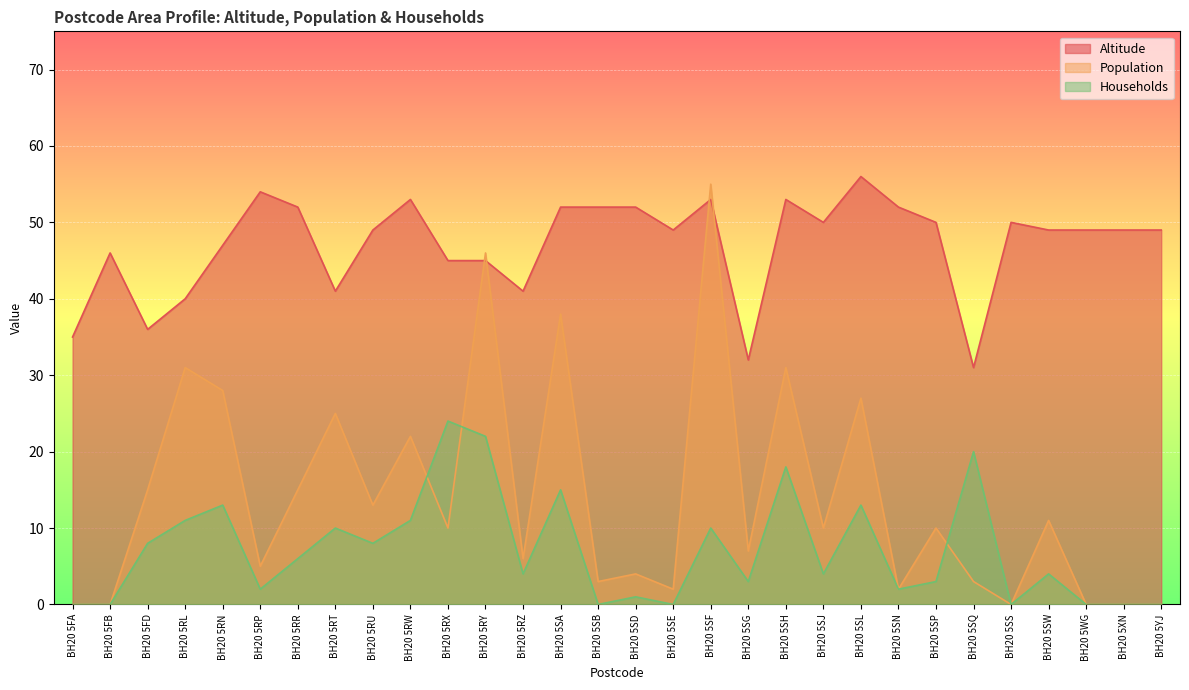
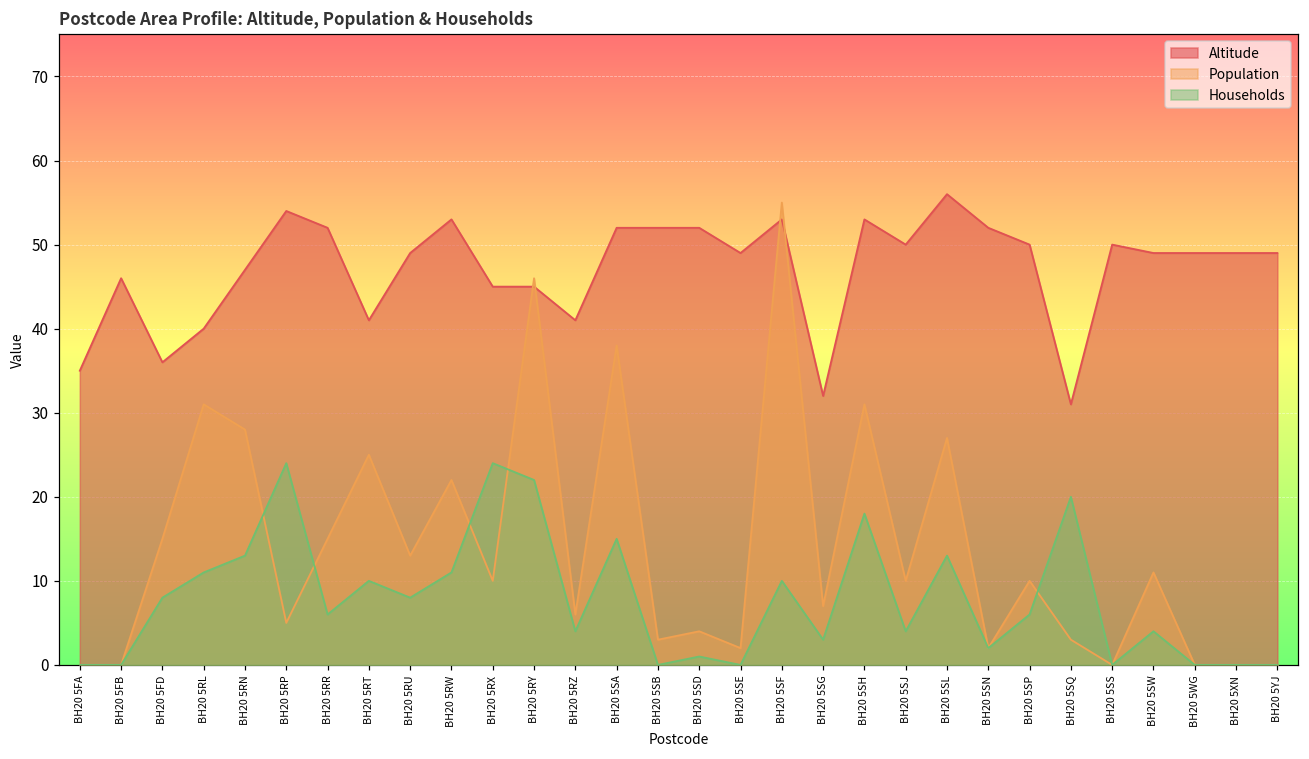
  {
    "Households": {
      "BH20 5FD": 8,
      "BH20 5RL": 11,
      "BH20 5RN": 13,
-     "BH20 5RP": 2,
+     "BH20 5RP": 24,
      "BH20 5RR": 6,
      "BH20 5RT": 10,
      "BH20 5RU": 8,
      "BH20 5RW": 11,
      "BH20 5RX": 24,
      "BH20 5RY": 22,
      "BH20 5RZ": 4,
      "BH20 5SA": 15,
      "BH20 5SB": 0,
      "BH20 5SD": 1,
      "BH20 5SE": 0,
      "BH20 5SF": 10,
      "BH20 5SG": 3,
      "BH20 5SH": 18,
      "BH20 5SJ": 4,
      "BH20 5SL": 13,
-     "BH20 5SP": 3,
+     "BH20 5SP": 6,
      "BH20 5SQ": 20,
      "BH20 5SW": 4
    }
  }
